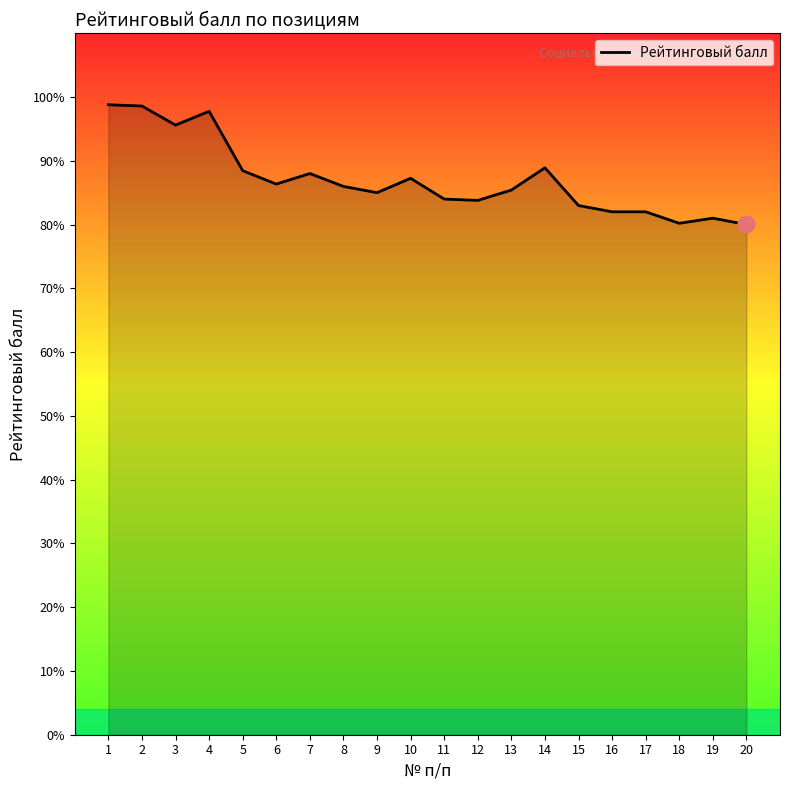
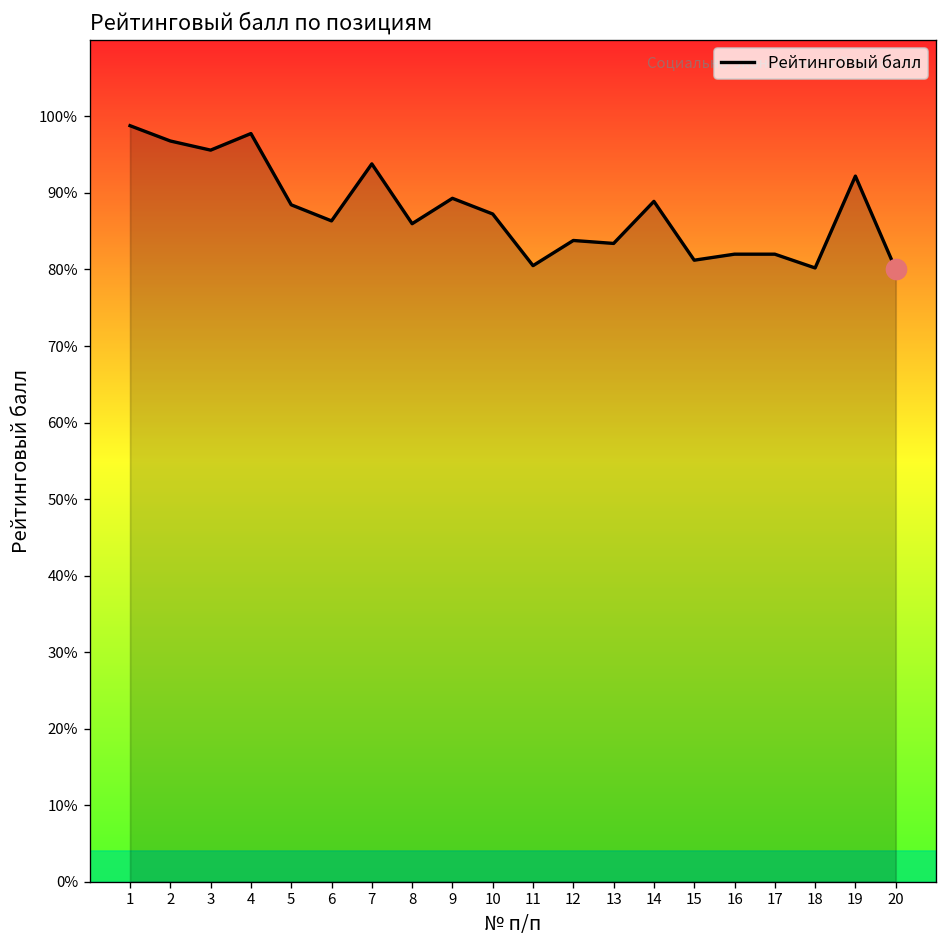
  {
    "Рейтинговый балл": {
      "1": "99%",
-     "2": "99%",
+     "2": "97%",
      "3": "96%",
      "4": "98%",
      "5": "88%",
      "6": "86%",
-     "7": "88%",
+     "7": "94%",
      "8": "86%",
-     "9": "85%",
+     "9": "89%",
      "10": "87%",
-     "11": "84%",
+     "11": "81%",
      "12": "84%",
-     "13": "85%",
+     "13": "83%",
      "14": "89%",
-     "15": "83%",
+     "15": "81%",
      "16": "82%",
      "17": "82%",
      "18": "80%",
-     "19": "81%"
+     "19": "92%"
    }
  }
